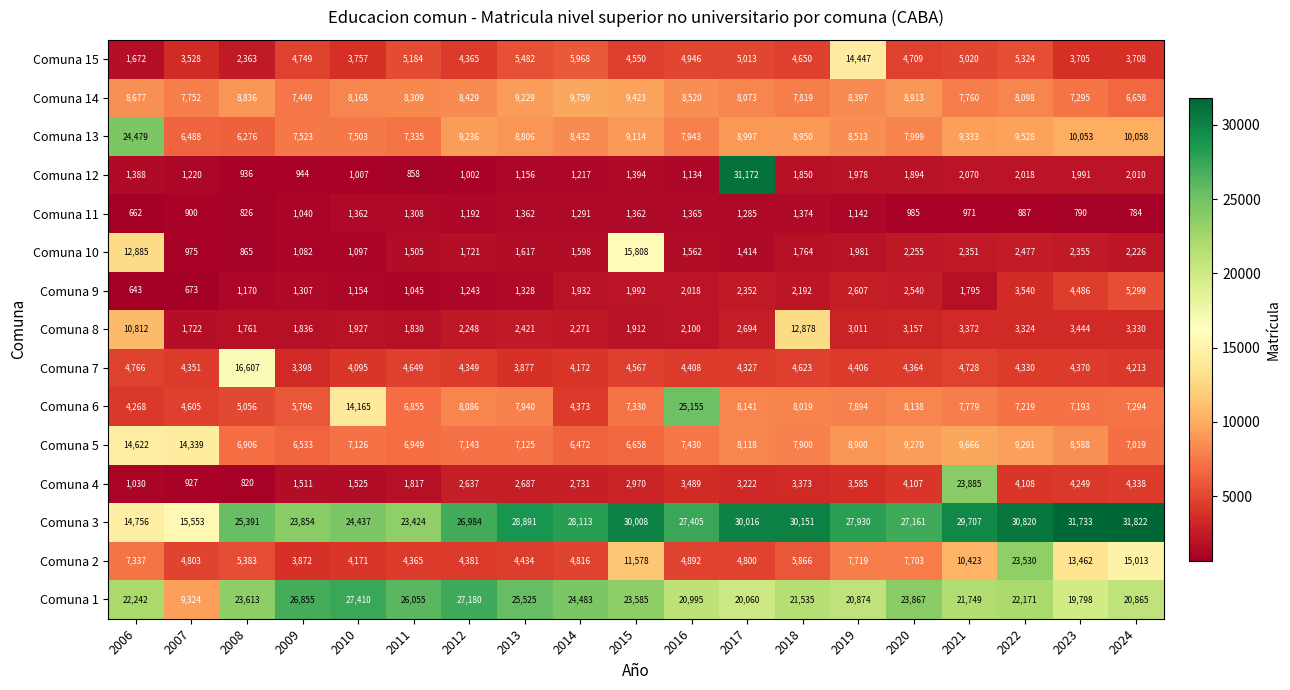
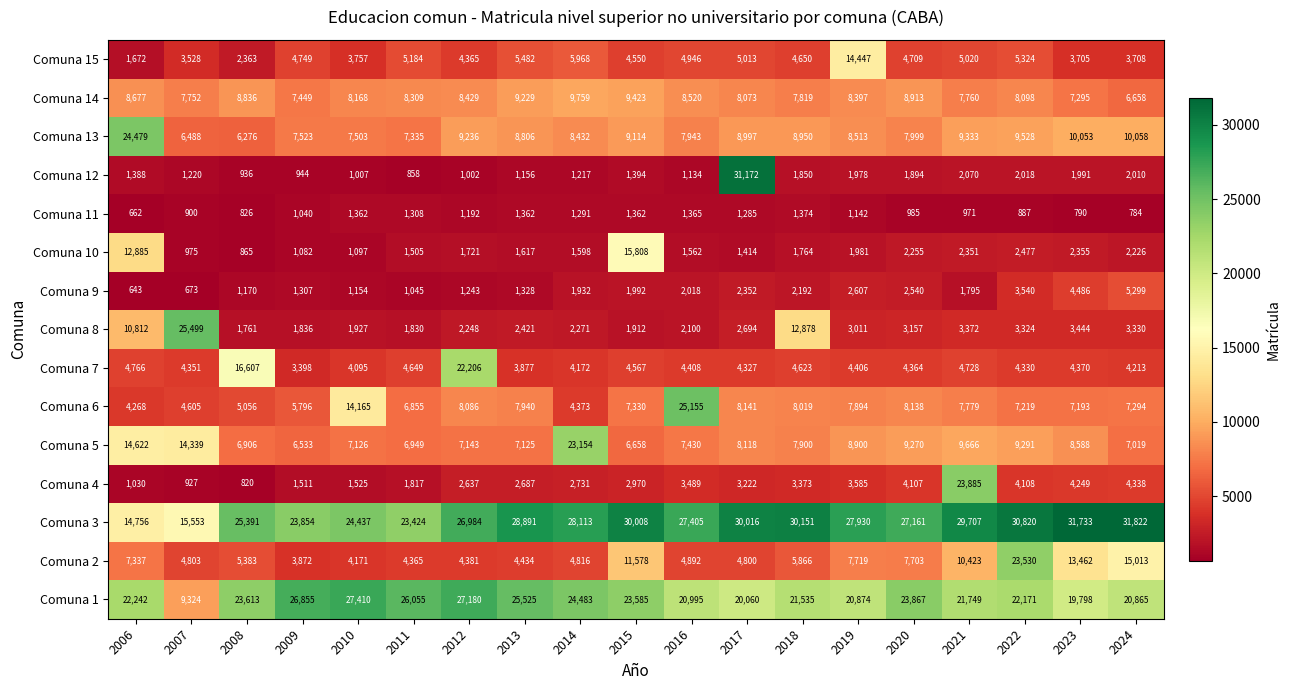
  {
    "Comuna 8": {
      "2006": "10,812",
-     "2007": "1,722",
+     "2007": "25,499",
      "2008": "1,761",
      "2009": "1,836",
      "2010": "1,927",
      "2011": "1,830",
      "2012": "2,248",
      "2013": "2,421",
      "2014": "2,271",
      "2015": "1,912",
      "2016": "2,100",
      "2017": "2,694",
      "2018": "12,878",
      "2019": "3,011",
      "2020": "3,157",
      "2021": "3,372",
      "2022": "3,324",
      "2023": "3,444",
      "2024": "3,330"
    },
    "Comuna 7": {
      "2006": "4,766",
      "2007": "4,351",
      "2008": "16,607",
      "2009": "3,398",
      "2010": "4,095",
      "2011": "4,649",
-     "2012": "4,349",
+     "2012": "22,206",
      "2013": "3,877",
      "2014": "4,172",
      "2015": "4,567",
      "2016": "4,408",
      "2017": "4,327",
      "2018": "4,623",
      "2019": "4,406",
      "2020": "4,364",
      "2021": "4,728",
      "2022": "4,330",
      "2023": "4,370",
      "2024": "4,213"
    },
    "Comuna 5": {
      "2006": "14,622",
      "2007": "14,339",
      "2008": "6,906",
      "2009": "6,533",
      "2010": "7,126",
      "2011": "6,949",
      "2012": "7,143",
      "2013": "7,125",
-     "2014": "6,472",
+     "2014": "23,154",
      "2015": "6,658",
      "2016": "7,430",
      "2017": "8,118",
      "2018": "7,900",
      "2019": "8,900",
      "2020": "9,270",
      "2021": "9,666",
      "2022": "9,291",
      "2023": "8,588",
      "2024": "7,019"
    }
  }
